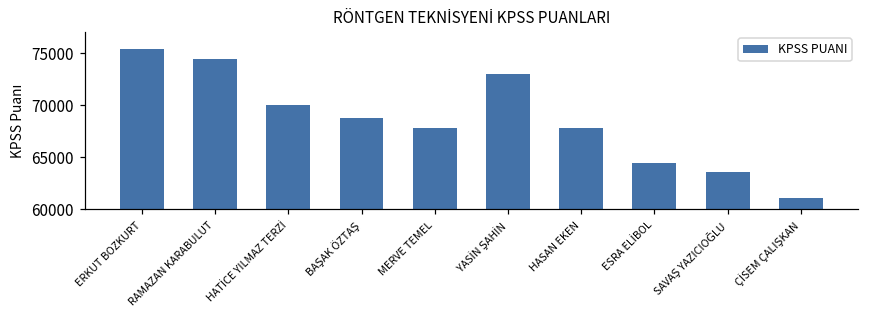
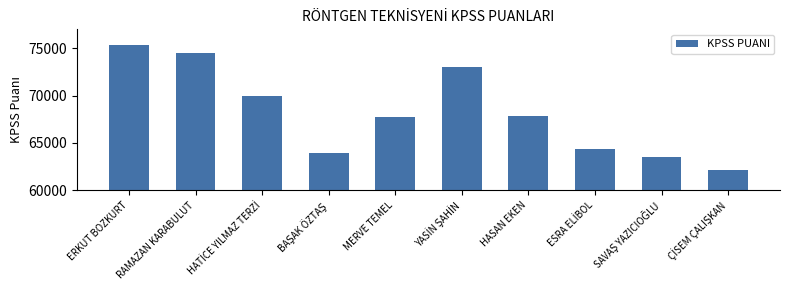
  {
    "ERKUT BOZKURT": 75000,
    "RAMAZAN KARABULUT": 74000,
    "HATİCE YILMAZ TERZİ": 70000,
-   "BAŞAK ÖZTAŞ": 69000,
+   "BAŞAK ÖZTAŞ": 64000,
    "MERVE TEMEL": 68000,
    "YASİN ŞAHİN": 73000,
    "HASAN EKEN": 68000,
    "ESRA ELİBOL": 64000,
    "SAVAŞ YAZICIOĞLU": 64000,
-   "ÇİSEM ÇALIŞKAN": 61000
+   "ÇİSEM ÇALIŞKAN": 62000
  }
